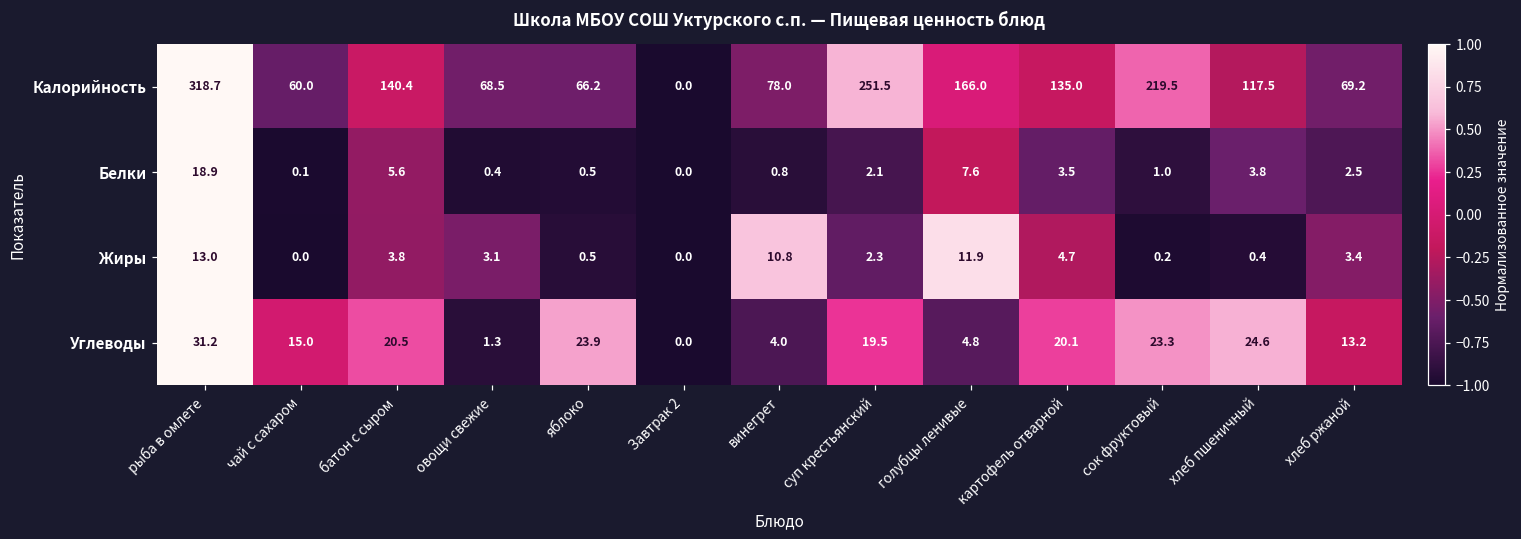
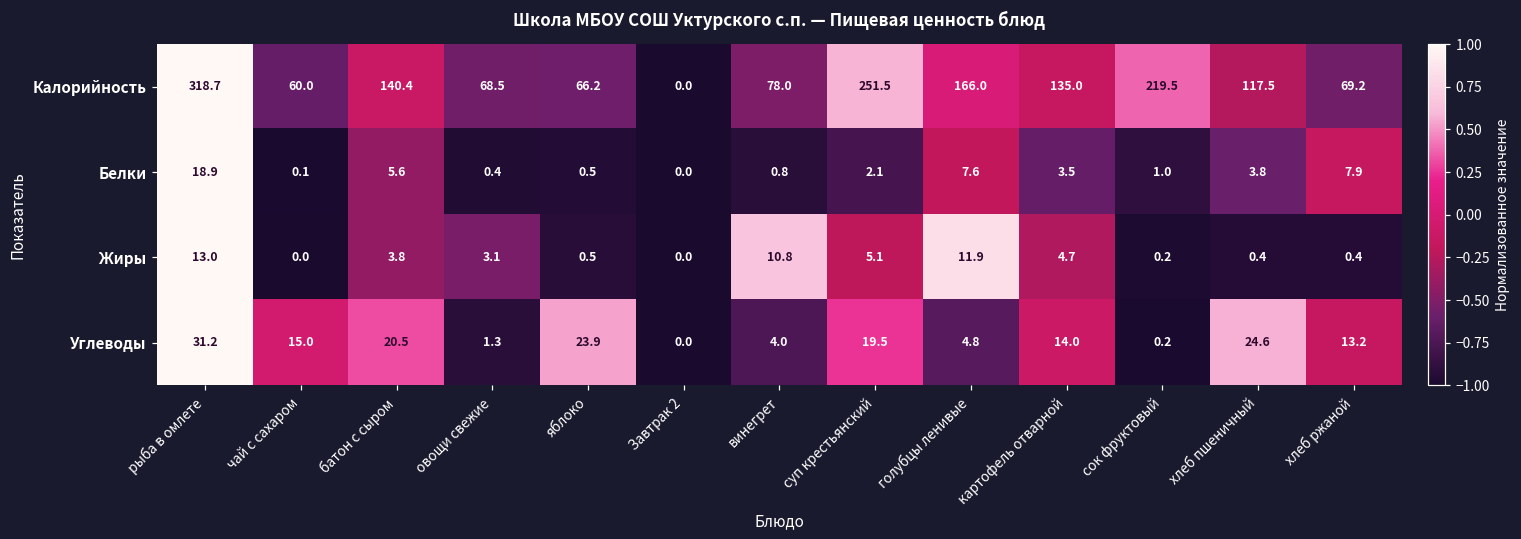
  {
    "Калорийность": {
      "рыба в омлете": 318.7,
      "чай с сахаром": 60.0,
      "батон с сыром": 140.4,
      "овощи свежие": 68.5,
      "яблоко": 66.2,
      "Завтрак 2": 0.0,
      "винегрет": 78.0,
      "суп крестьянский": 251.5,
      "голубцы ленивые": 166.0,
      "картофель отварной": 135.0,
      "сок фруктовый": 219.5,
      "хлеб пшеничный": 117.5,
      "хлеб ржаной": 69.2
    },
    "Белки": {
      "рыба в омлете": 18.9,
      "чай с сахаром": 0.1,
      "батон с сыром": 5.6,
      "овощи свежие": 0.4,
      "яблоко": 0.5,
      "Завтрак 2": 0.0,
      "винегрет": 0.8,
      "суп крестьянский": 2.1,
      "голубцы ленивые": 7.6,
      "картофель отварной": 3.5,
      "сок фруктовый": 1.0,
      "хлеб пшеничный": 3.8,
-     "хлеб ржаной": 2.5
+     "хлеб ржаной": 7.9
    },
    "Жиры": {
      "рыба в омлете": 13.0,
      "чай с сахаром": 0.0,
      "батон с сыром": 3.8,
      "овощи свежие": 3.1,
      "яблоко": 0.5,
      "Завтрак 2": 0.0,
      "винегрет": 10.8,
-     "суп крестьянский": 2.3,
+     "суп крестьянский": 5.1,
      "голубцы ленивые": 11.9,
      "картофель отварной": 4.7,
      "сок фруктовый": 0.2,
      "хлеб пшеничный": 0.4,
-     "хлеб ржаной": 3.4
+     "хлеб ржаной": 0.4
    },
    "Углеводы": {
      "рыба в омлете": 31.2,
      "чай с сахаром": 15.0,
      "батон с сыром": 20.5,
      "овощи свежие": 1.3,
      "яблоко": 23.9,
      "Завтрак 2": 0.0,
      "винегрет": 4.0,
      "суп крестьянский": 19.5,
      "голубцы ленивые": 4.8,
-     "картофель отварной": 20.1,
-     "сок фруктовый": 23.3,
+     "картофель отварной": 14.0,
+     "сок фруктовый": 0.2,
      "хлеб пшеничный": 24.6,
      "хлеб ржаной": 13.2
    }
  }
